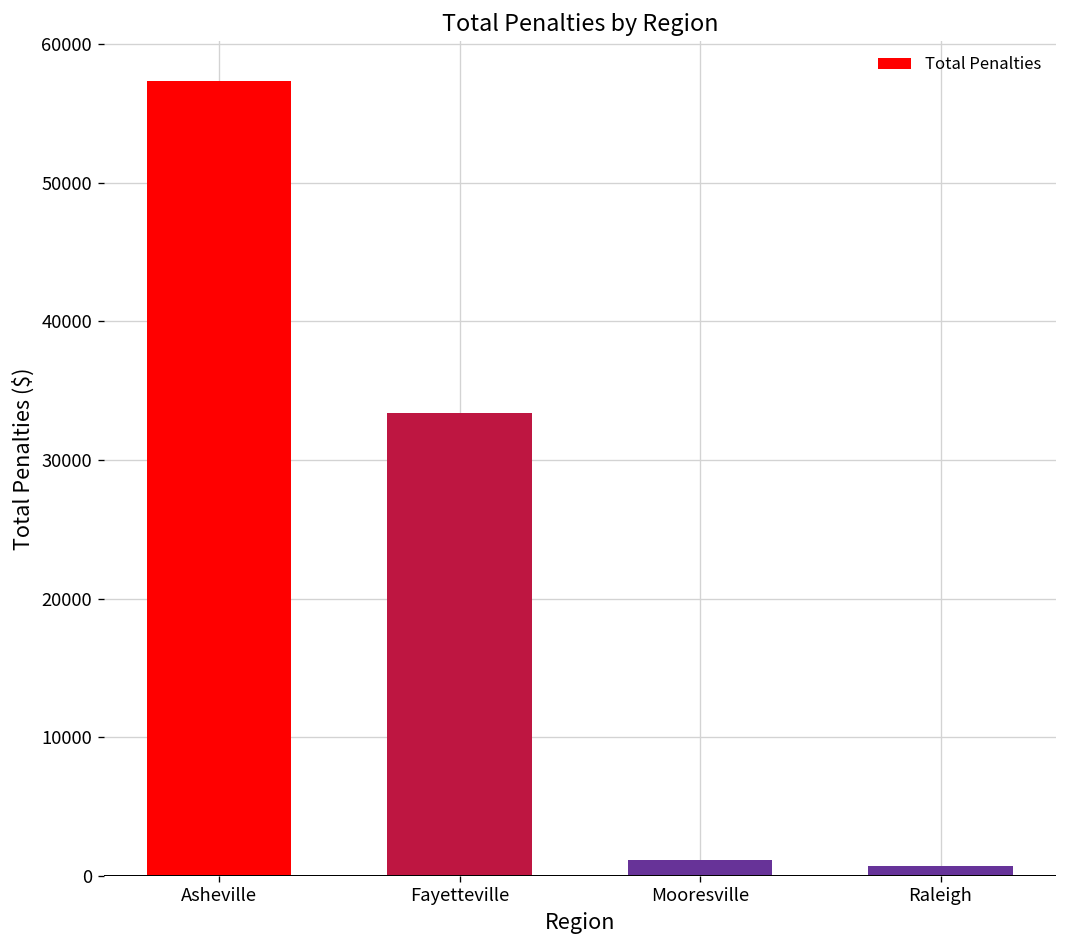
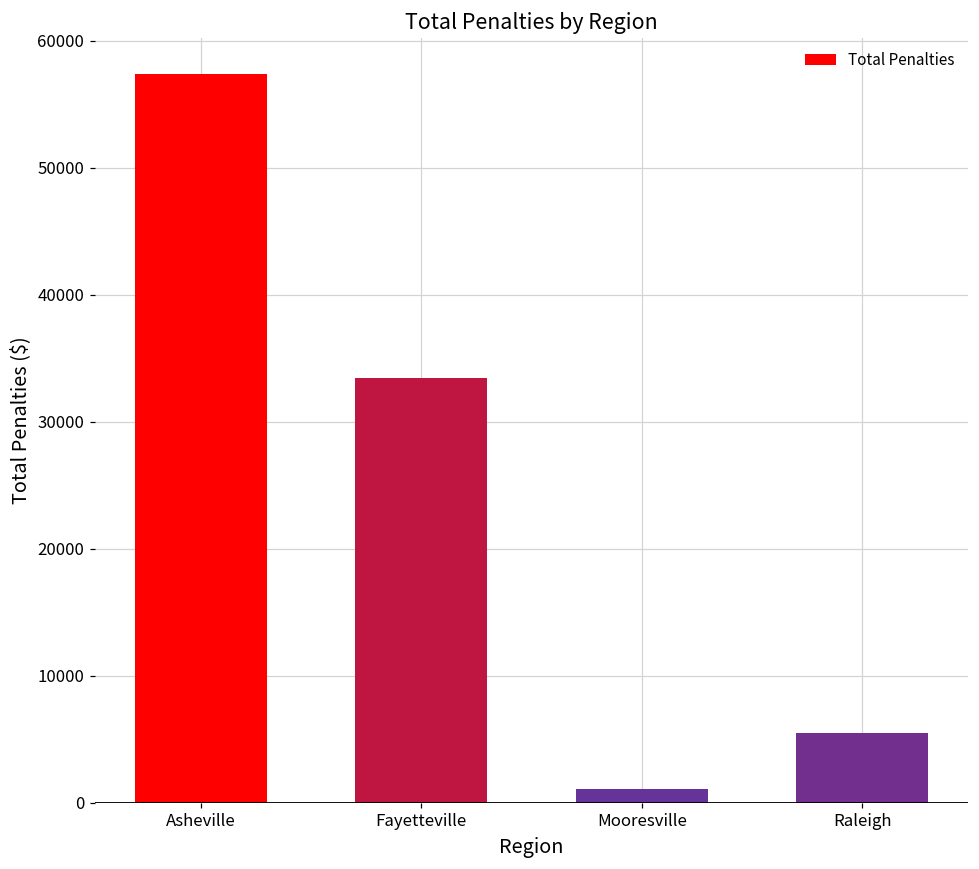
  {
    "Asheville": 57400,
    "Fayetteville": 33400,
    "Mooresville": 1100,
-   "Raleigh": 700
+   "Raleigh": 5500
  }
